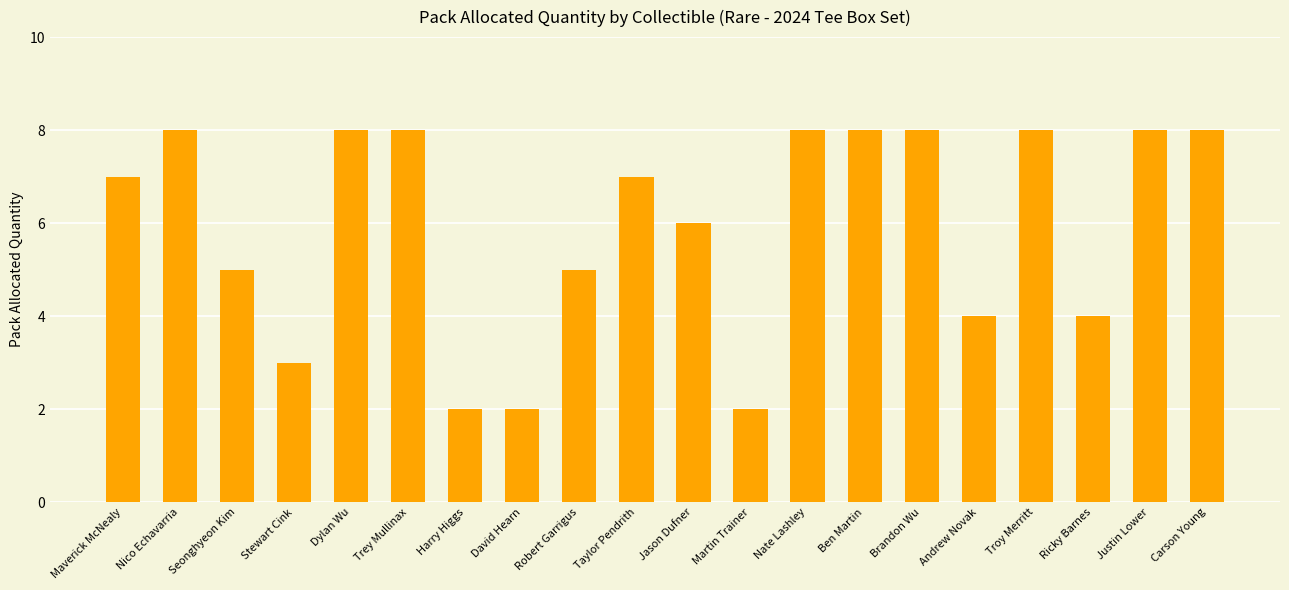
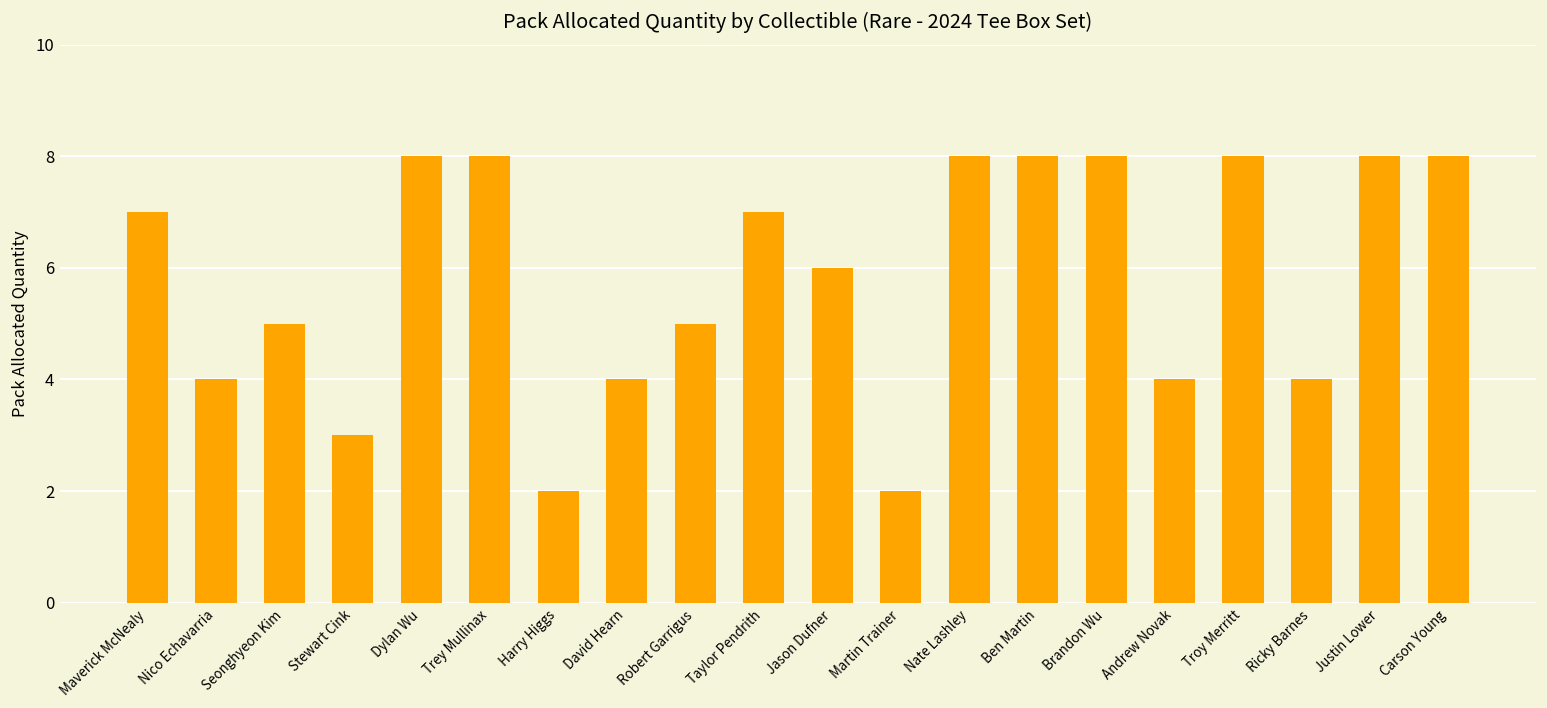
  {
    "Maverick McNealy": 7,
-   "Nico Echavarria": 8,
+   "Nico Echavarria": 4,
    "Seonghyeon Kim": 5,
    "Stewart Cink": 3,
    "Dylan Wu": 8,
    "Trey Mullinax": 8,
    "Harry Higgs": 2,
-   "David Hearn": 2,
+   "David Hearn": 4,
    "Robert Garrigus": 5,
    "Taylor Pendrith": 7,
    "Jason Dufner": 6,
    "Martin Trainer": 2,
    "Nate Lashley": 8,
    "Ben Martin": 8,
    "Brandon Wu": 8,
    "Andrew Novak": 4,
    "Troy Merritt": 8,
    "Ricky Barnes": 4,
    "Justin Lower": 8,
    "Carson Young": 8
  }
